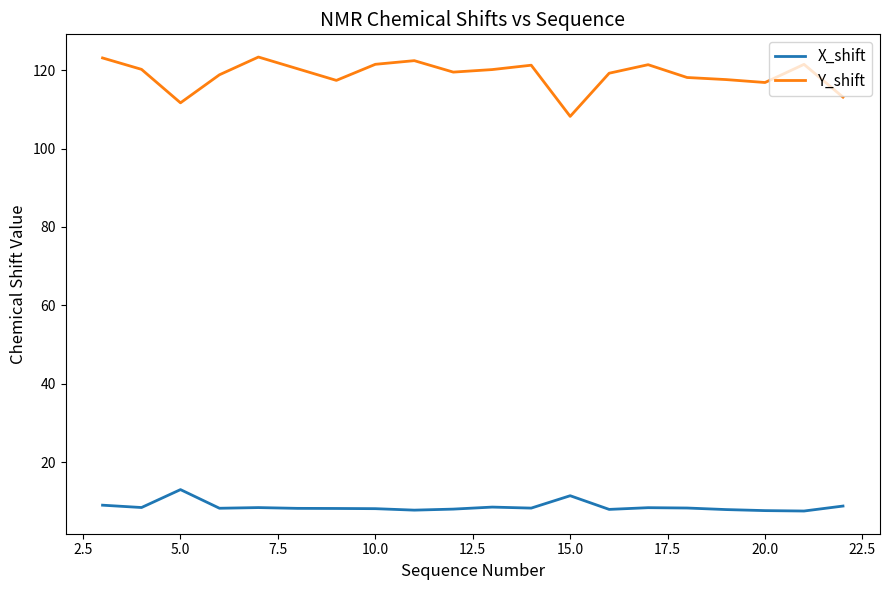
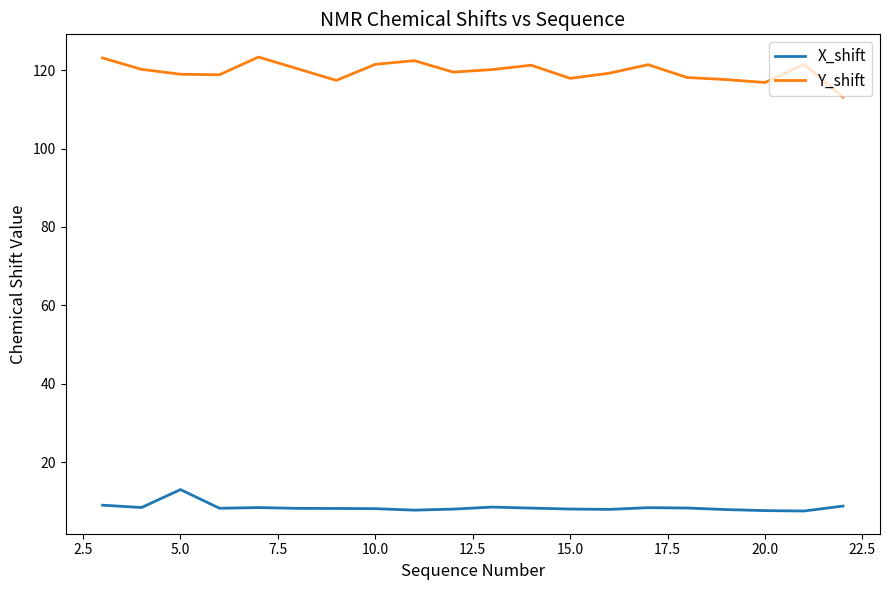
  {
    "X_shift": {
      "5.0": 13,
      "10.0": 8,
-     "15.0": 11,
+     "15.0": 8,
      "20.0": 8
    },
    "Y_shift": {
-     "5.0": 112,
+     "5.0": 119,
      "10.0": 122,
-     "15.0": 108,
+     "15.0": 118,
      "20.0": 117
    }
  }
